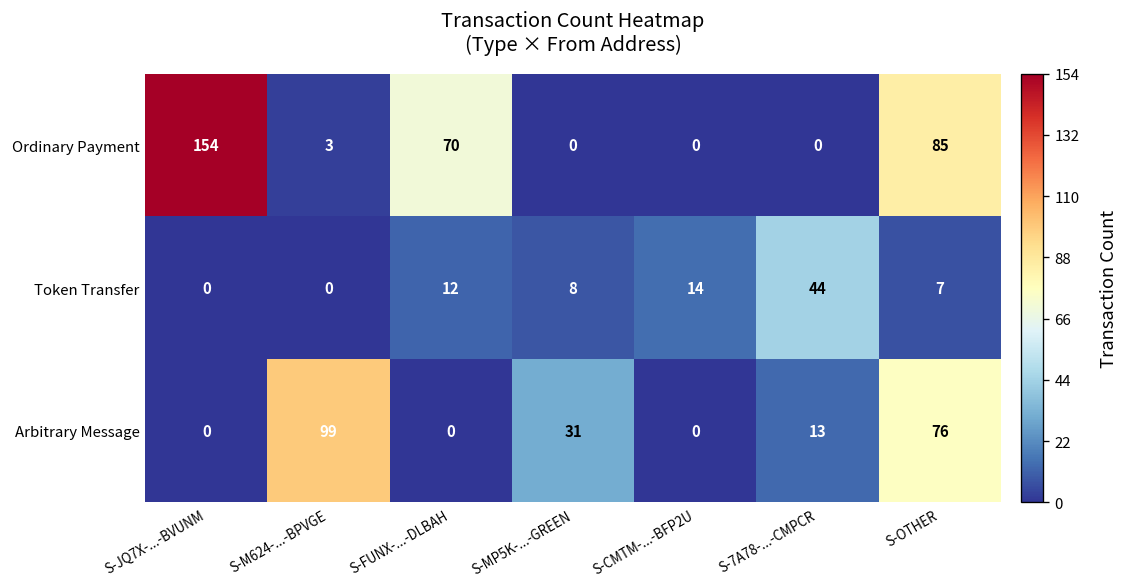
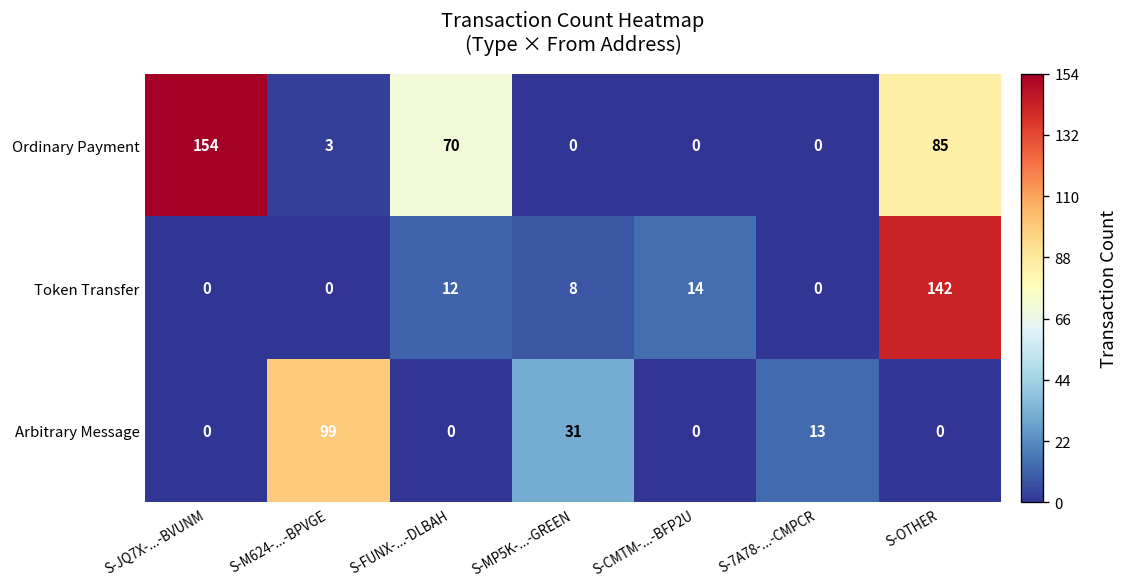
  {
    "Ordinary Payment": {
      "S-JQ7X-...-BVUNM": 154,
      "S-M624-...-BPVGE": 3,
      "S-FUNX-...-DLBAH": 70,
      "S-MP5K-...-GREEN": 0,
      "S-CMTM-...-BFP2U": 0,
      "S-7A78-...-CMPCR": 0,
      "S-OTHER": 85
    },
    "Token Transfer": {
      "S-JQ7X-...-BVUNM": 0,
      "S-M624-...-BPVGE": 0,
      "S-FUNX-...-DLBAH": 12,
      "S-MP5K-...-GREEN": 8,
      "S-CMTM-...-BFP2U": 14,
-     "S-7A78-...-CMPCR": 44,
-     "S-OTHER": 7
+     "S-7A78-...-CMPCR": 0,
+     "S-OTHER": 142
    },
    "Arbitrary Message": {
      "S-JQ7X-...-BVUNM": 0,
      "S-M624-...-BPVGE": 99,
      "S-FUNX-...-DLBAH": 0,
      "S-MP5K-...-GREEN": 31,
      "S-CMTM-...-BFP2U": 0,
      "S-7A78-...-CMPCR": 13,
-     "S-OTHER": 76
+     "S-OTHER": 0
    }
  }
